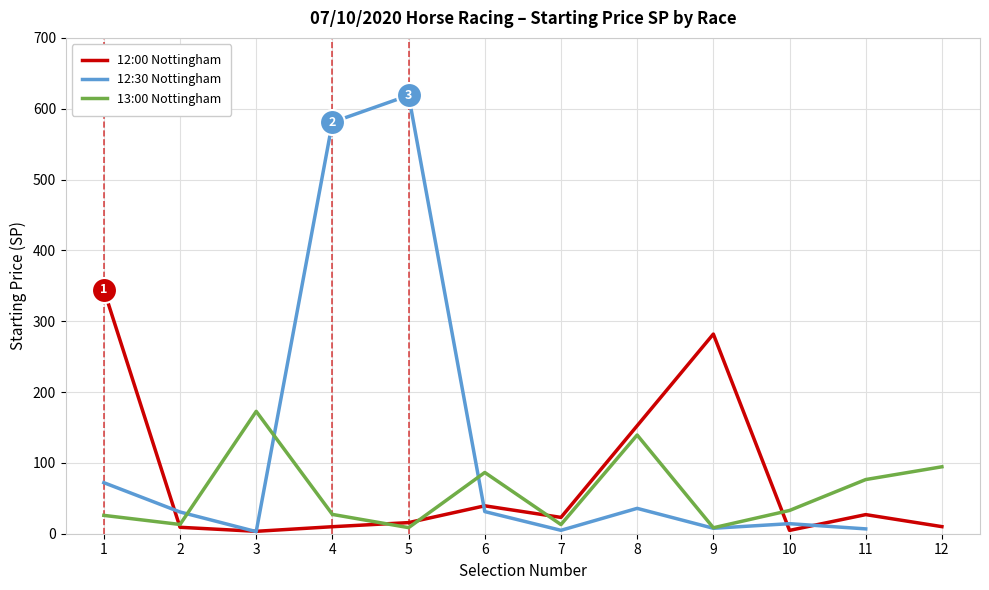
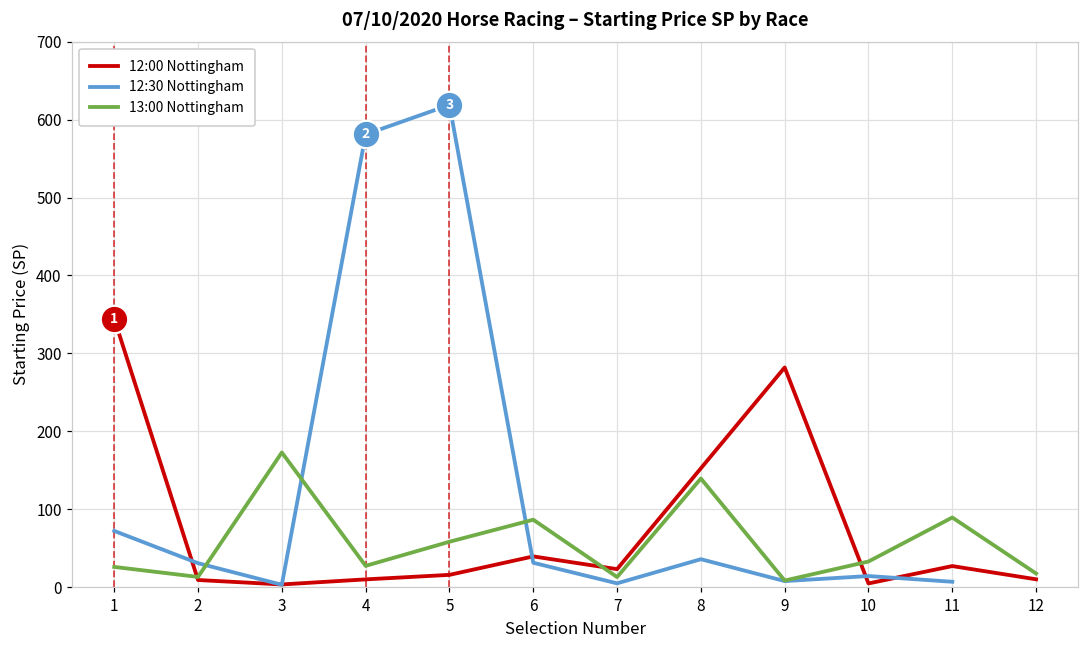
  {
    "13:00 Nottingham": {
      "1": 30,
      "2": 10,
      "3": 170,
      "4": 30,
-     "5": 10,
+     "5": 60,
      "6": 90,
      "7": 10,
      "8": 140,
      "10": 30,
-     "11": 80,
-     "12": 90
+     "11": 90,
+     "12": 20
    }
  }
